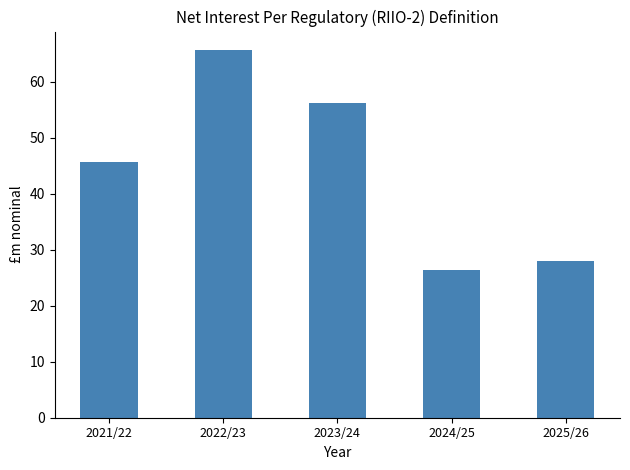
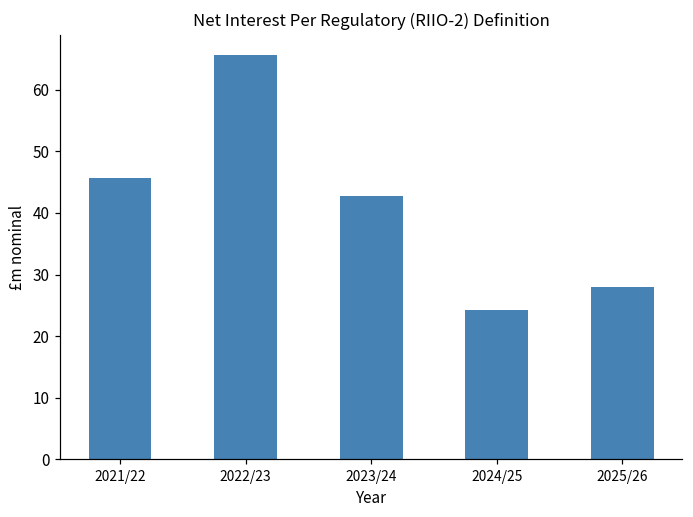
  {
    "2021/22": 46,
    "2022/23": 66,
-   "2023/24": 56,
-   "2024/25": 26,
+   "2023/24": 43,
+   "2024/25": 24,
    "2025/26": 28
  }
